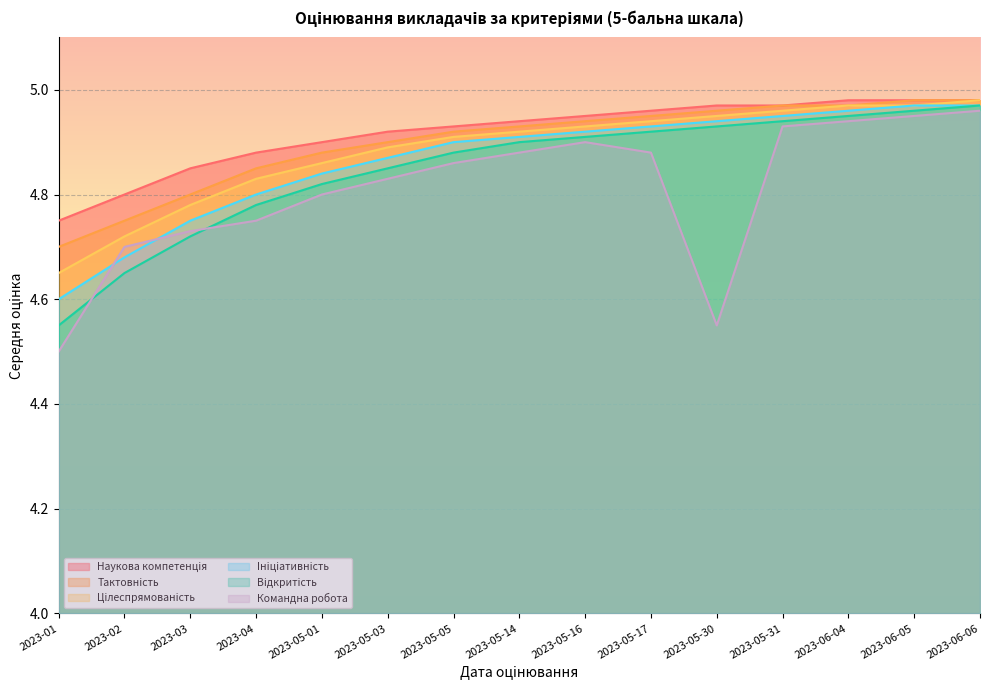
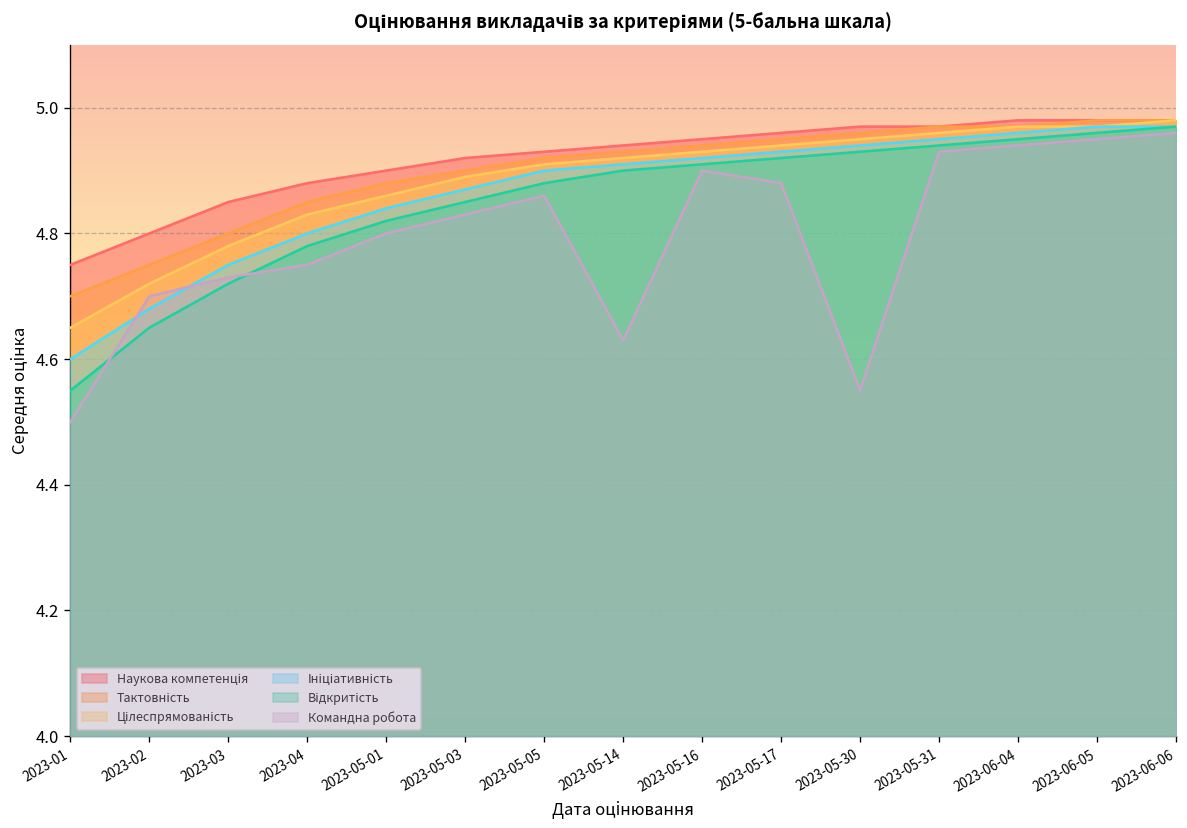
  {
    "Командна робота": {
      "2023-01": 4.50,
      "2023-02": 4.70,
      "2023-03": 4.73,
      "2023-04": 4.75,
      "2023-05-01": 4.80,
      "2023-05-03": 4.83,
      "2023-05-05": 4.86,
-     "2023-05-14": 4.88,
+     "2023-05-14": 4.63,
      "2023-05-16": 4.90,
      "2023-05-17": 4.88,
      "2023-05-30": 4.55,
      "2023-05-31": 4.93,
      "2023-06-04": 4.94,
      "2023-06-05": 4.95,
      "2023-06-06": 4.96
    }
  }
